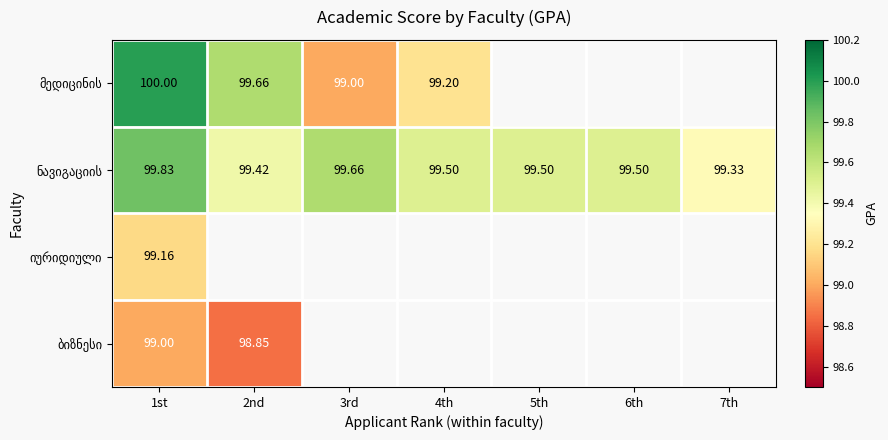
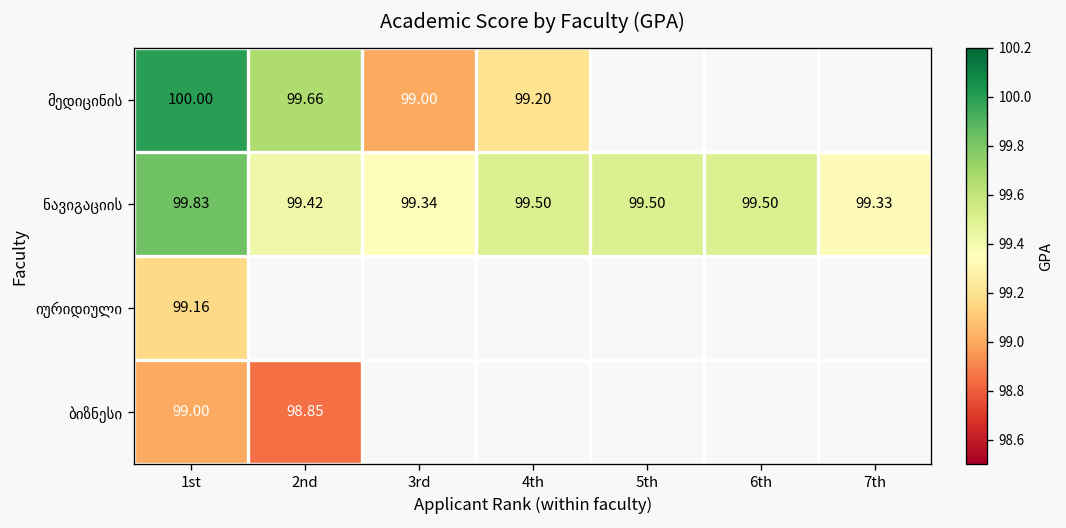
  {
    "მედიცინის": {
      "1st": 100.00,
      "2nd": 99.66,
      "3rd": 99.00,
      "4th": 99.20
    },
    "ნავიგაციის": {
      "1st": 99.83,
      "2nd": 99.42,
-     "3rd": 99.66,
+     "3rd": 99.34,
      "4th": 99.50,
      "5th": 99.50,
      "6th": 99.50,
      "7th": 99.33
    },
    "იურიდიული": {
      "1st": 99.16
    },
    "ბიზნესი": {
      "1st": 99.00,
      "2nd": 98.85
    }
  }
